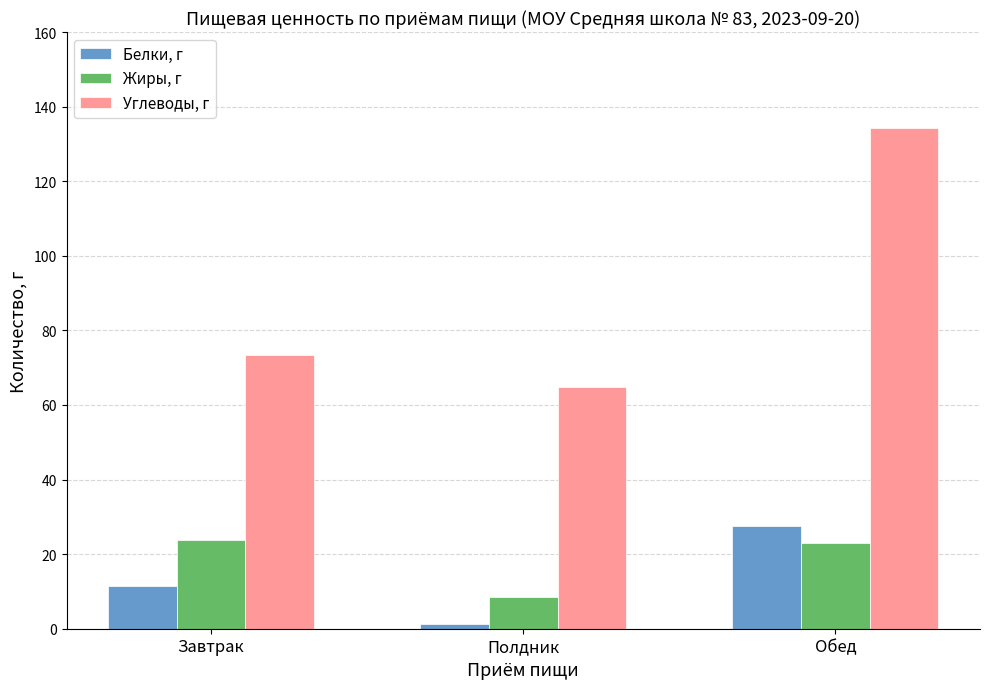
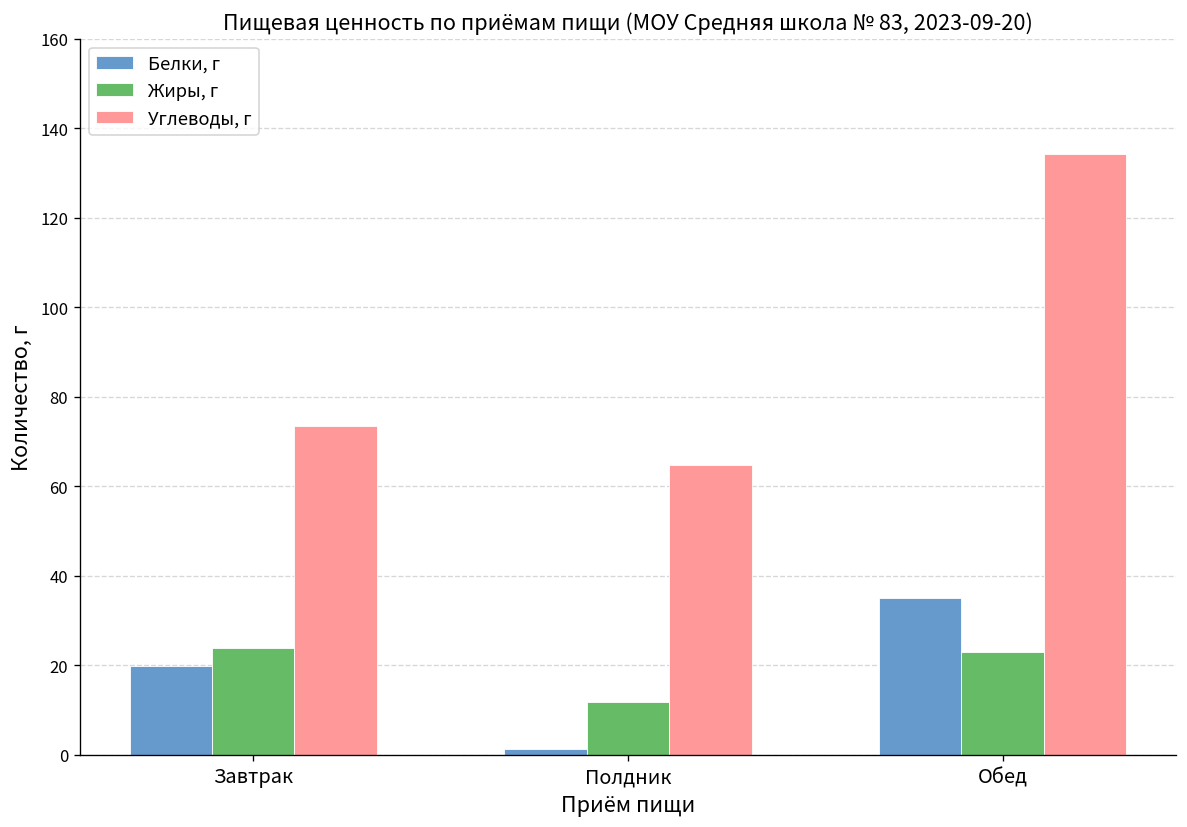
  {
    "Белки, г": {
-     "Завтрак": 12,
+     "Завтрак": 20,
      "Полдник": 1,
-     "Обед": 28
+     "Обед": 35
    },
    "Жиры, г": {
      "Завтрак": 24,
-     "Полдник": 9,
+     "Полдник": 12,
      "Обед": 23
    },
    "Углеводы, г": {
      "Завтрак": 74,
      "Полдник": 65,
      "Обед": 134
    }
  }
